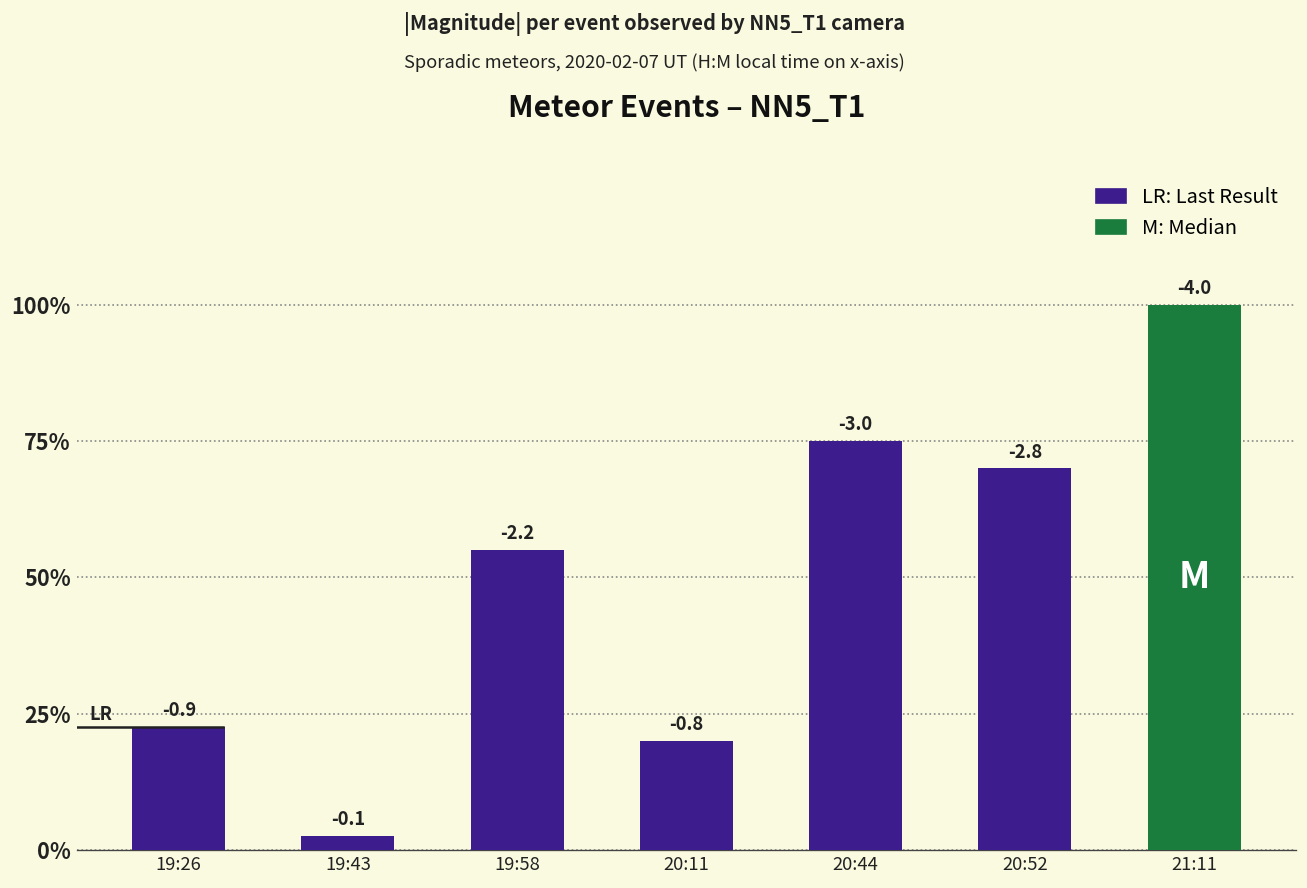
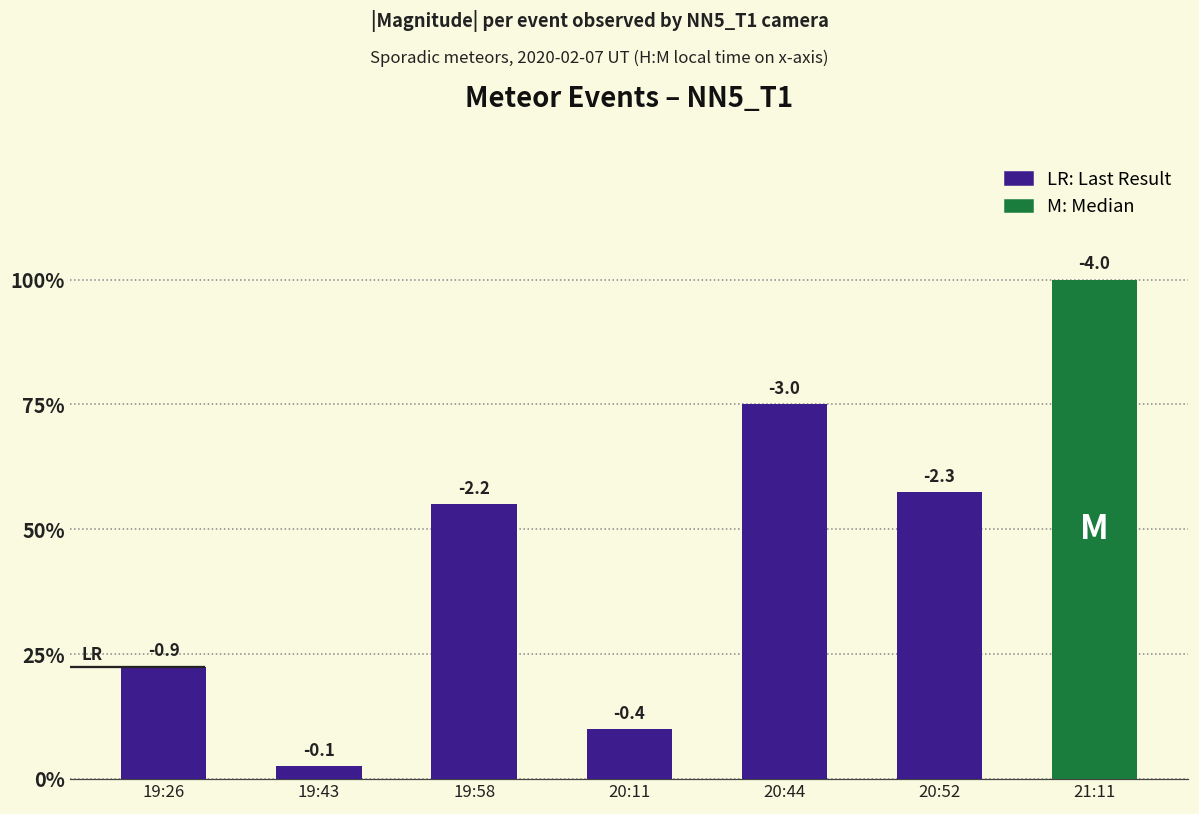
  {
-   "20:11": -0.8,
-   "20:52": -2.8
+   "20:11": -0.4,
+   "20:52": -2.3
  }
